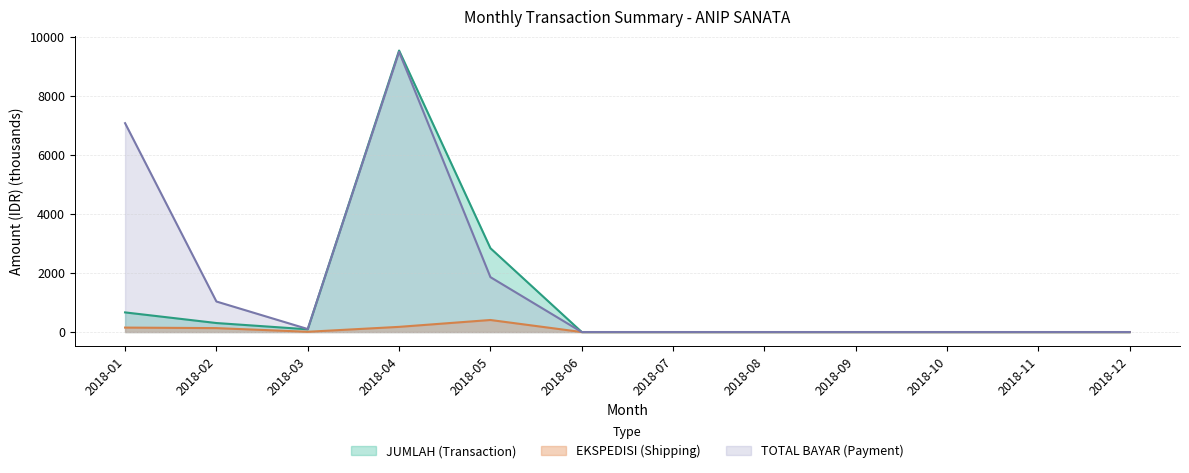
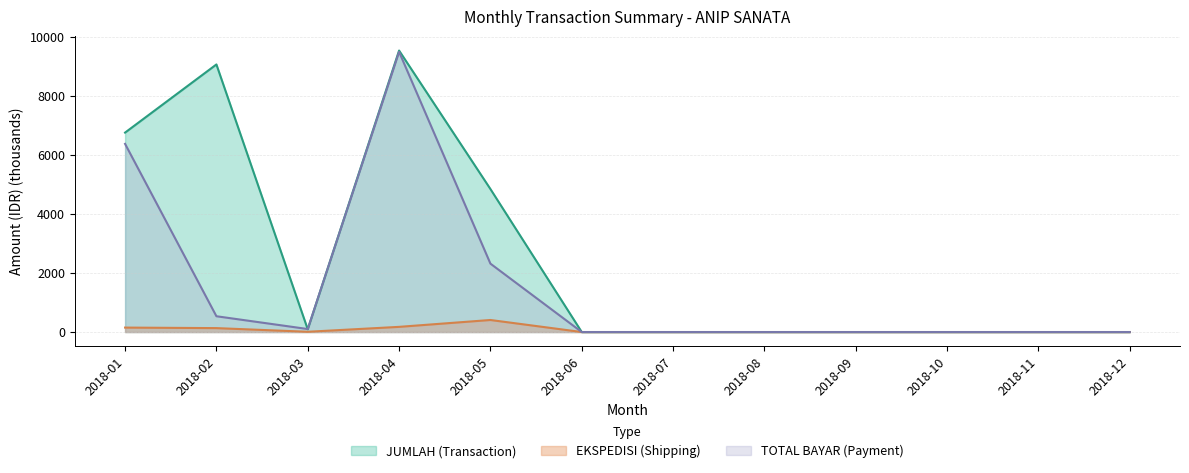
  {
    "JUMLAH (Transaction)": {
-     "2018-01": 700,
-     "2018-02": 300,
-     "2018-05": 2800
+     "2018-01": 6800,
+     "2018-02": 9100,
+     "2018-05": 4800
    },
    "EKSPEDISI (Shipping)": {
      "2018-01": 200,
      "2018-02": 100,
      "2018-04": 200,
      "2018-05": 400
    },
    "TOTAL BAYAR (Payment)": {
-     "2018-01": 7100,
-     "2018-02": 1000,
-     "2018-05": 1900
+     "2018-01": 6400,
+     "2018-02": 500,
+     "2018-05": 2300
    }
  }
